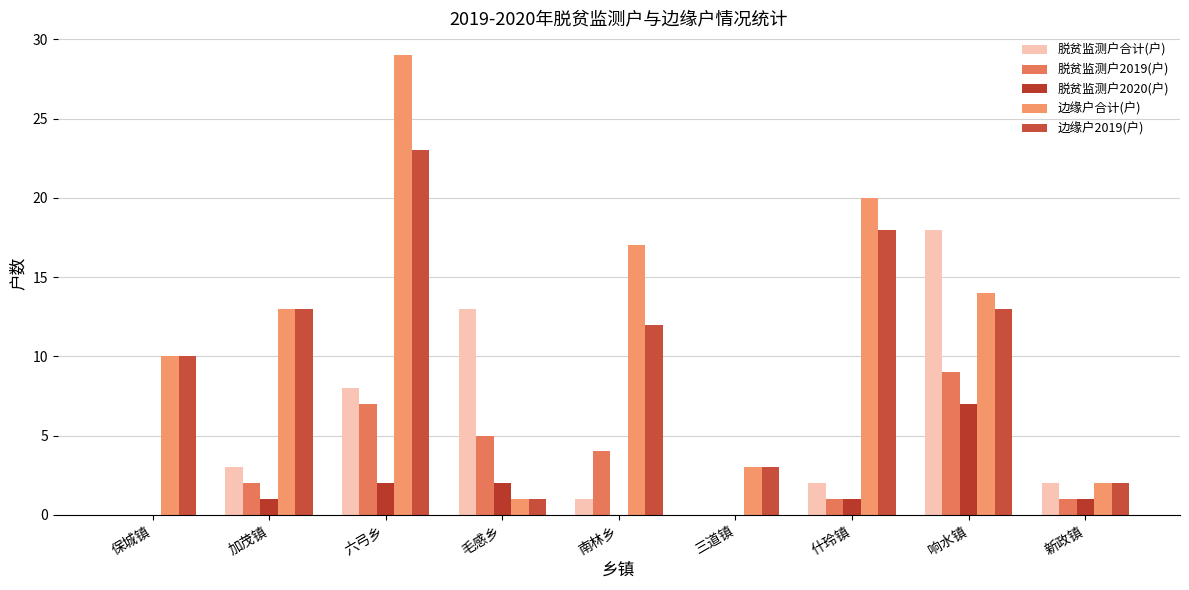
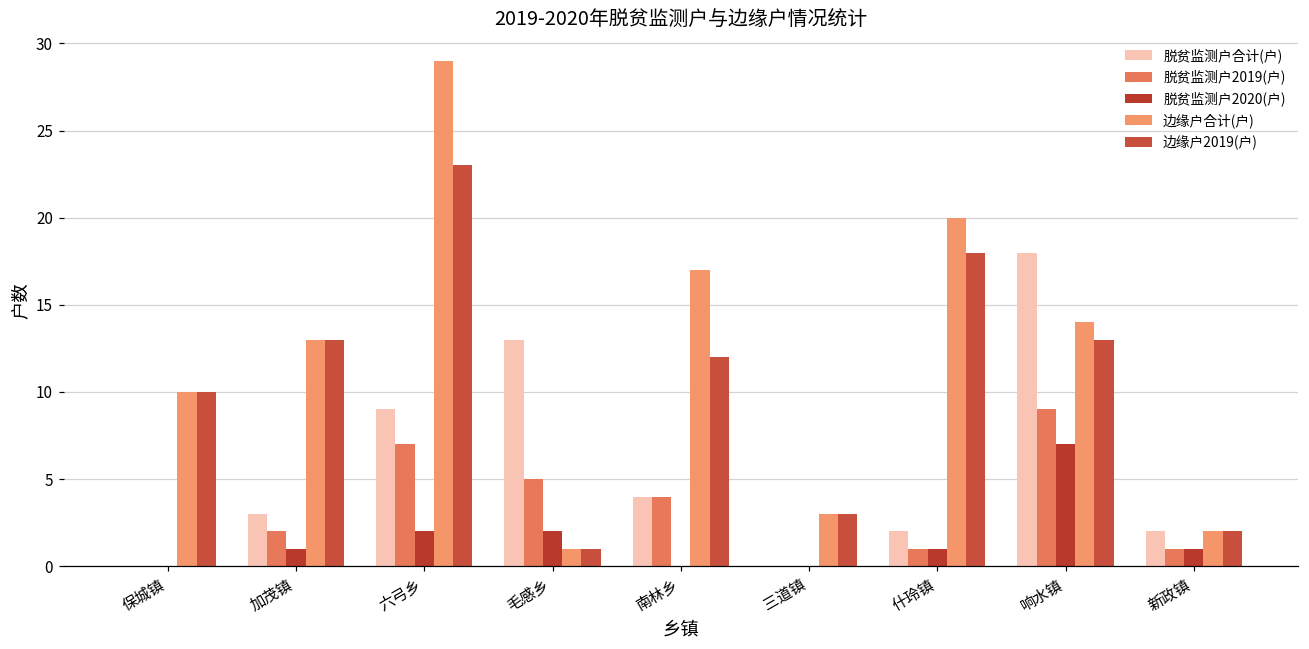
  {
    "脱贫监测户合计(户)": {
      "保城镇": 0,
      "加茂镇": 3,
-     "六弓乡": 8,
+     "六弓乡": 9,
      "毛感乡": 13,
-     "南林乡": 1,
+     "南林乡": 4,
      "三道镇": 0,
      "什玲镇": 2,
      "响水镇": 18,
      "新政镇": 2
    }
  }
